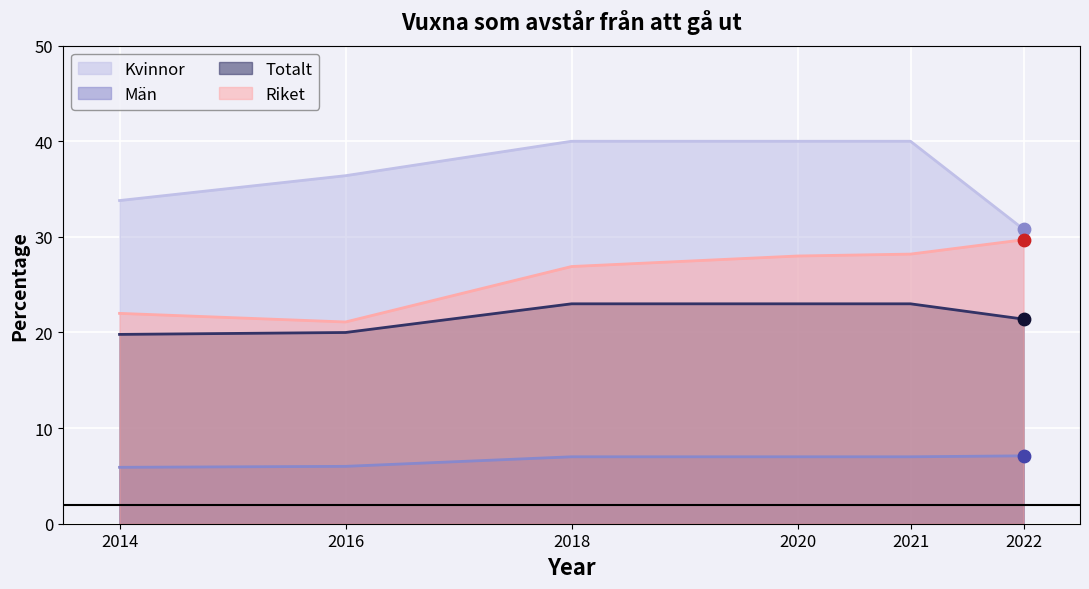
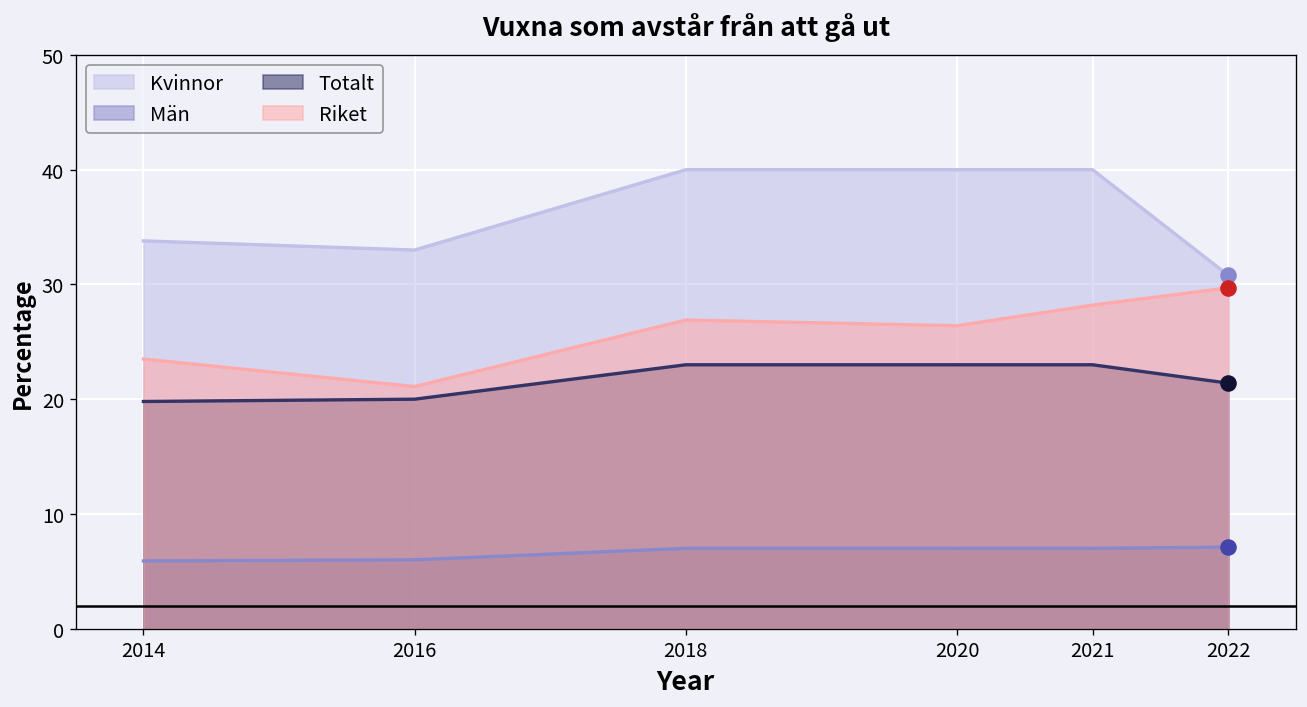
  {
    "Kvinnor": {
      "2014": 34,
-     "2016": 36,
+     "2016": 33,
      "2018": 40,
      "2020": 40,
      "2021": 40
    },
    "Riket": {
-     "2014": 22,
+     "2014": 24,
      "2016": 21,
      "2018": 27,
-     "2020": 28,
+     "2020": 26,
      "2021": 28
    }
  }
